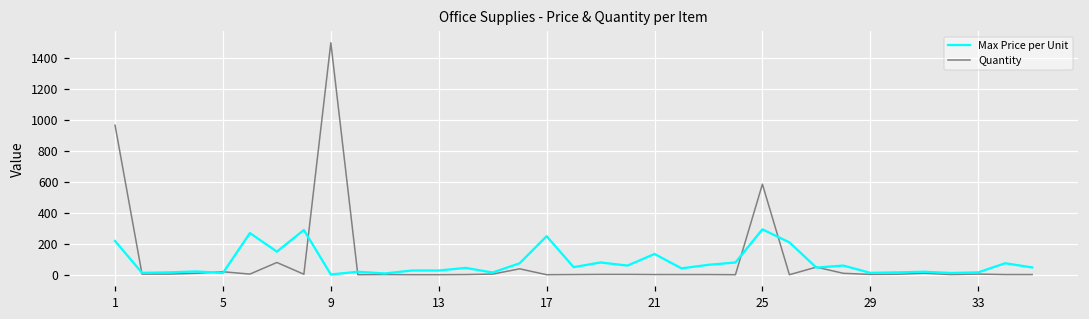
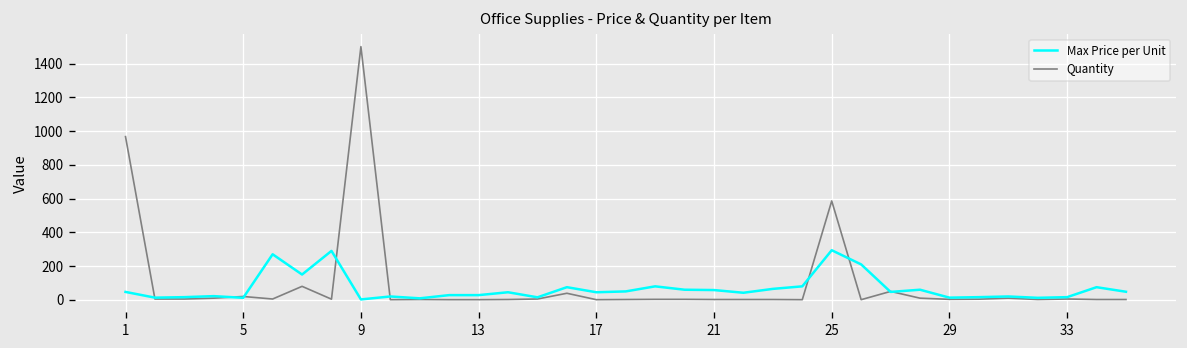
  {
    "Max Price per Unit": {
-     "1": 220,
+     "1": 50,
      "9": 0,
      "13": 30,
-     "17": 250,
-     "21": 140,
+     "17": 50,
+     "21": 60,
      "25": 290
    },
    "Quantity": {
      "1": 970,
      "9": 1500,
      "13": 0,
      "17": 0,
      "21": 0,
      "25": 590
    }
  }
